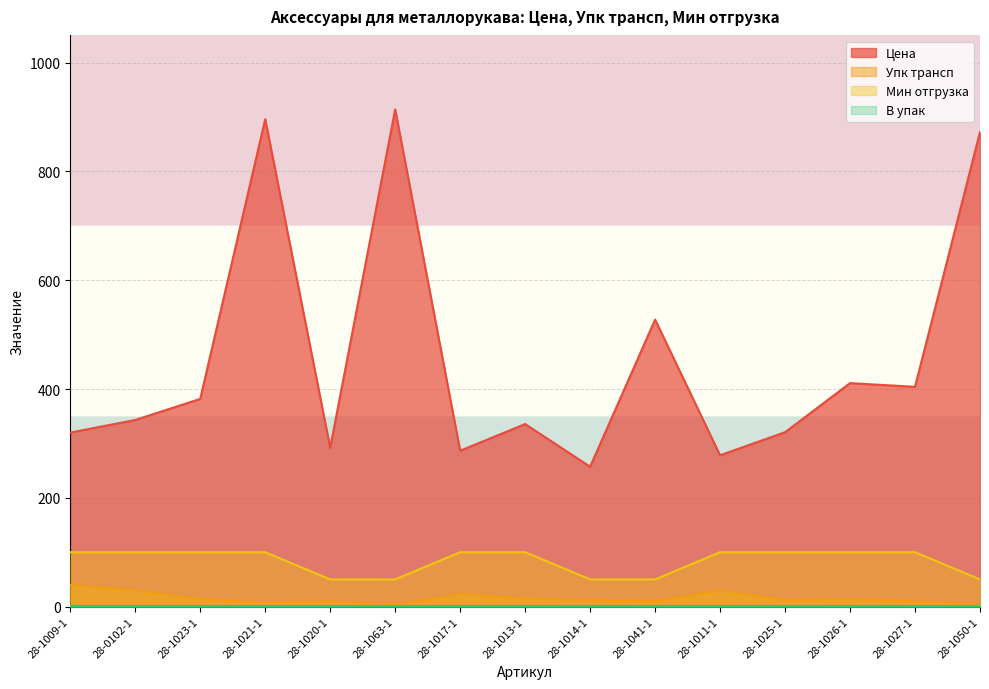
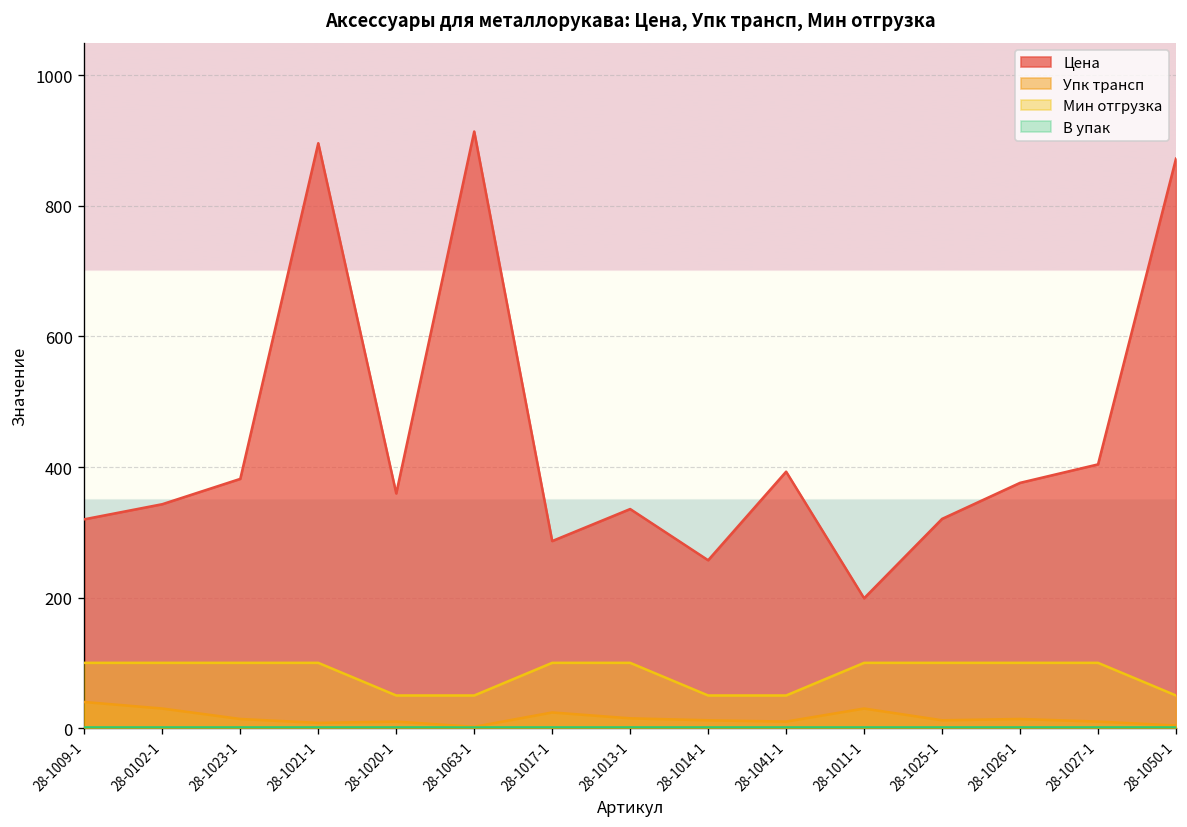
  {
    "Цена": {
      "28-1009-1": 320,
      "28-0102-1": 340,
      "28-1023-1": 380,
      "28-1021-1": 900,
-     "28-1020-1": 290,
+     "28-1020-1": 360,
      "28-1063-1": 910,
      "28-1017-1": 290,
      "28-1013-1": 340,
      "28-1014-1": 260,
-     "28-1041-1": 530,
-     "28-1011-1": 280,
+     "28-1041-1": 390,
+     "28-1011-1": 200,
      "28-1025-1": 320,
-     "28-1026-1": 410,
+     "28-1026-1": 380,
      "28-1027-1": 400,
      "28-1050-1": 870
    },
    "В упак": {
      "28-1009-1": 0,
      "28-0102-1": 0,
      "28-1023-1": 0,
      "28-1021-1": 0,
      "28-1020-1": 0,
      "28-1017-1": 0,
      "28-1013-1": 0,
      "28-1014-1": 0,
      "28-1041-1": 0,
      "28-1011-1": 0,
      "28-1025-1": 0,
      "28-1026-1": 0,
      "28-1027-1": 0
    }
  }
